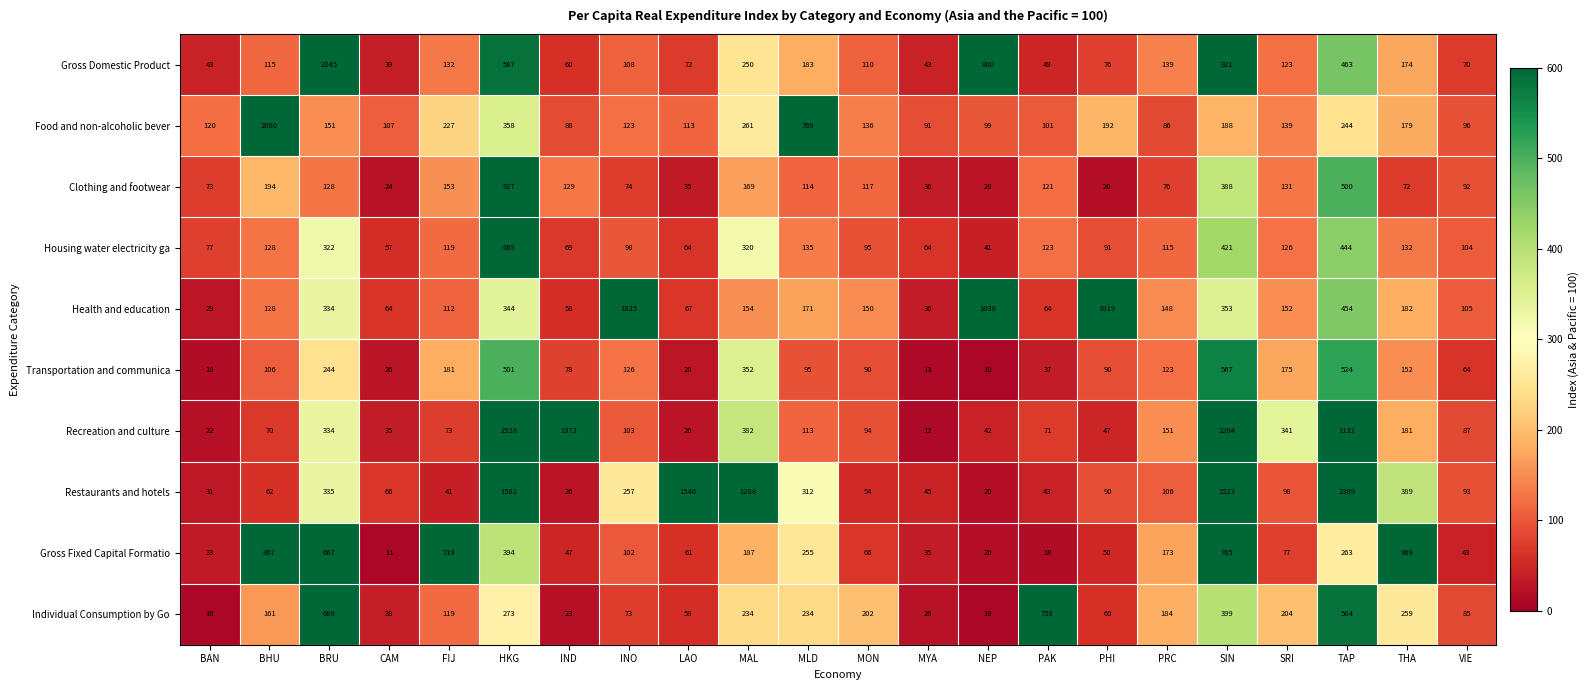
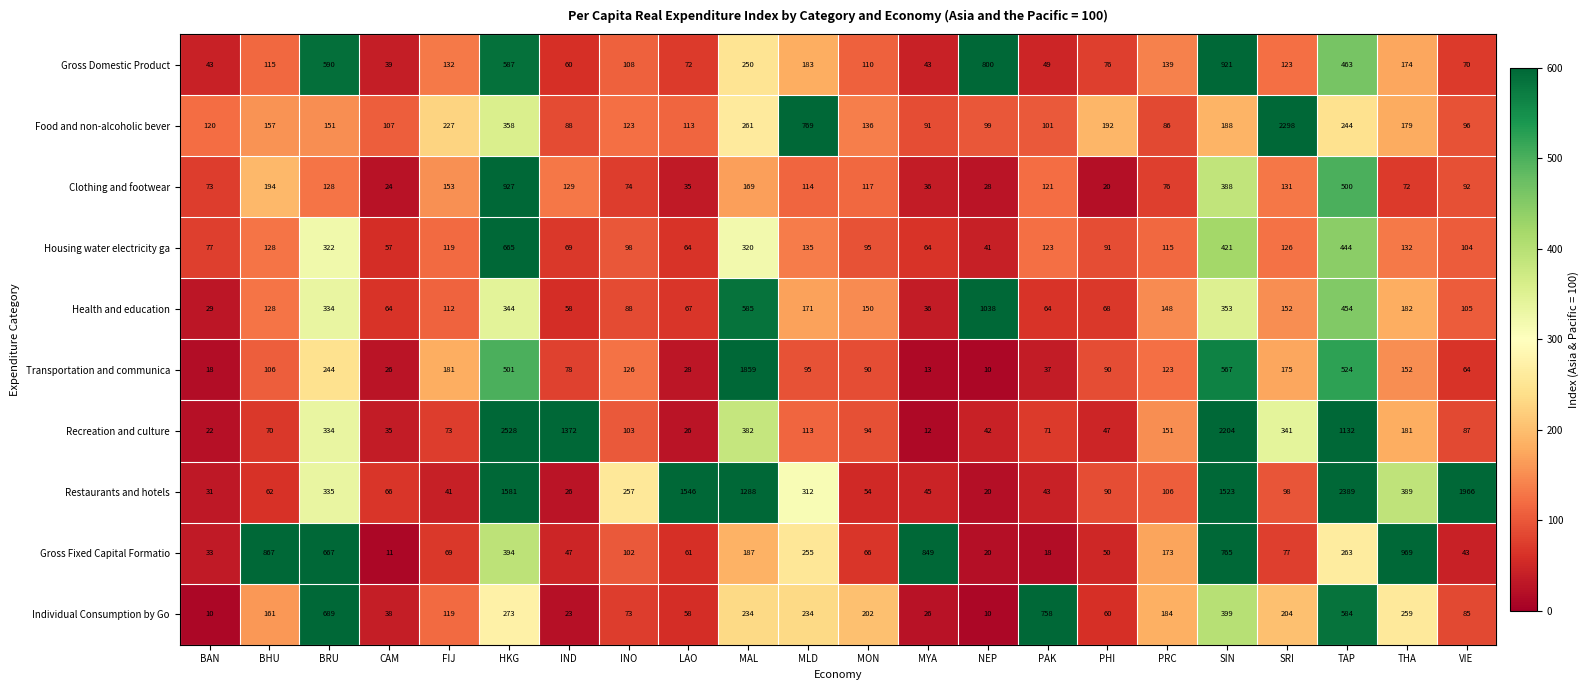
  {
    "Gross Domestic Product": {
      "BAN": 43,
      "BHU": 115,
-     "BRU": 2245,
+     "BRU": 590,
      "CAM": 39,
      "FIJ": 132,
      "HKG": 587,
      "IND": 60,
      "INO": 108,
      "LAO": 72,
      "MAL": 250,
      "MLD": 183,
      "MON": 110,
      "MYA": 43,
      "NEP": 800,
      "PAK": 49,
      "PHI": 76,
      "PRC": 139,
      "SIN": 921,
      "SRI": 123,
      "TAP": 463,
      "THA": 174,
      "VIE": 70
    },
    "Food and non-alcoholic bever": {
      "BAN": 120,
-     "BHU": 2080,
+     "BHU": 157,
      "BRU": 151,
      "CAM": 107,
      "FIJ": 227,
      "HKG": 358,
      "IND": 88,
      "INO": 123,
      "LAO": 113,
      "MAL": 261,
      "MLD": 769,
      "MON": 136,
      "MYA": 91,
      "NEP": 99,
      "PAK": 101,
      "PHI": 192,
      "PRC": 86,
      "SIN": 188,
-     "SRI": 139,
+     "SRI": 2298,
      "TAP": 244,
      "THA": 179,
      "VIE": 96
    },
    "Health and education": {
      "BAN": 29,
      "BHU": 128,
      "BRU": 334,
      "CAM": 64,
      "FIJ": 112,
      "HKG": 344,
      "IND": 58,
-     "INO": 1825,
+     "INO": 88,
      "LAO": 67,
-     "MAL": 154,
+     "MAL": 585,
      "MLD": 171,
      "MON": 150,
      "MYA": 36,
      "NEP": 1038,
      "PAK": 64,
-     "PHI": 1819,
+     "PHI": 68,
      "PRC": 148,
      "SIN": 353,
      "SRI": 152,
      "TAP": 454,
      "THA": 182,
      "VIE": 105
    },
    "Transportation and communica": {
      "BAN": 18,
      "BHU": 106,
      "BRU": 244,
      "CAM": 26,
      "FIJ": 181,
      "HKG": 501,
      "IND": 78,
      "INO": 126,
      "LAO": 28,
-     "MAL": 352,
+     "MAL": 1859,
      "MLD": 95,
      "MON": 90,
      "MYA": 13,
      "NEP": 10,
      "PAK": 37,
      "PHI": 90,
      "PRC": 123,
      "SIN": 567,
      "SRI": 175,
      "TAP": 524,
      "THA": 152,
      "VIE": 64
    },
    "Restaurants and hotels": {
      "BAN": 31,
      "BHU": 62,
      "BRU": 335,
      "CAM": 66,
      "FIJ": 41,
      "HKG": 1581,
      "IND": 26,
      "INO": 257,
      "LAO": 1546,
      "MAL": 1288,
      "MLD": 312,
      "MON": 54,
      "MYA": 45,
      "NEP": 20,
      "PAK": 43,
      "PHI": 90,
      "PRC": 106,
      "SIN": 1523,
      "SRI": 98,
      "TAP": 2389,
      "THA": 389,
-     "VIE": 93
+     "VIE": 1966
    },
    "Gross Fixed Capital Formatio": {
      "BAN": 33,
      "BHU": 867,
      "BRU": 667,
      "CAM": 11,
-     "FIJ": 719,
+     "FIJ": 69,
      "HKG": 394,
      "IND": 47,
      "INO": 102,
      "LAO": 61,
      "MAL": 187,
      "MLD": 255,
      "MON": 66,
-     "MYA": 35,
+     "MYA": 849,
      "NEP": 20,
      "PAK": 18,
      "PHI": 50,
      "PRC": 173,
      "SIN": 765,
      "SRI": 77,
      "TAP": 263,
      "THA": 969,
      "VIE": 43
    }
  }
